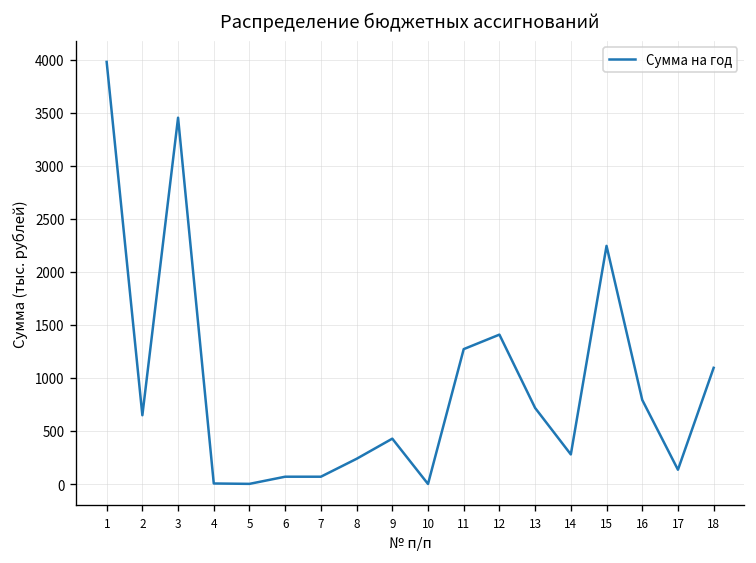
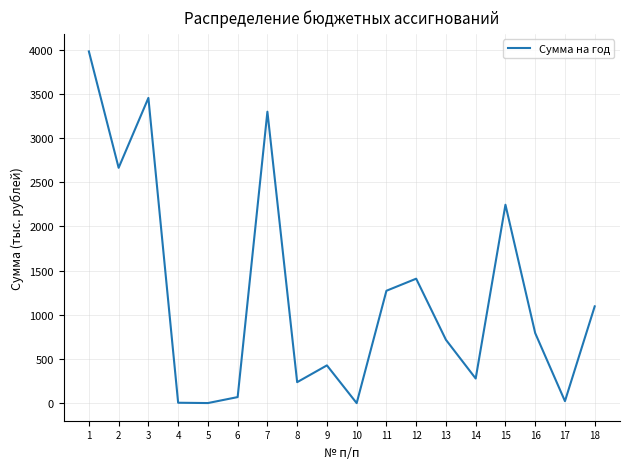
  {
    "1": 4000,
-   "2": 600,
+   "2": 2700,
    "3": 3500,
    "4": 0,
    "5": 0,
    "6": 100,
-   "7": 100,
+   "7": 3300,
    "8": 200,
    "9": 400,
    "10": 0,
    "11": 1300,
    "12": 1400,
    "13": 700,
    "14": 300,
    "15": 2200,
    "16": 800,
-   "17": 100,
+   "17": 0,
    "18": 1100
  }
